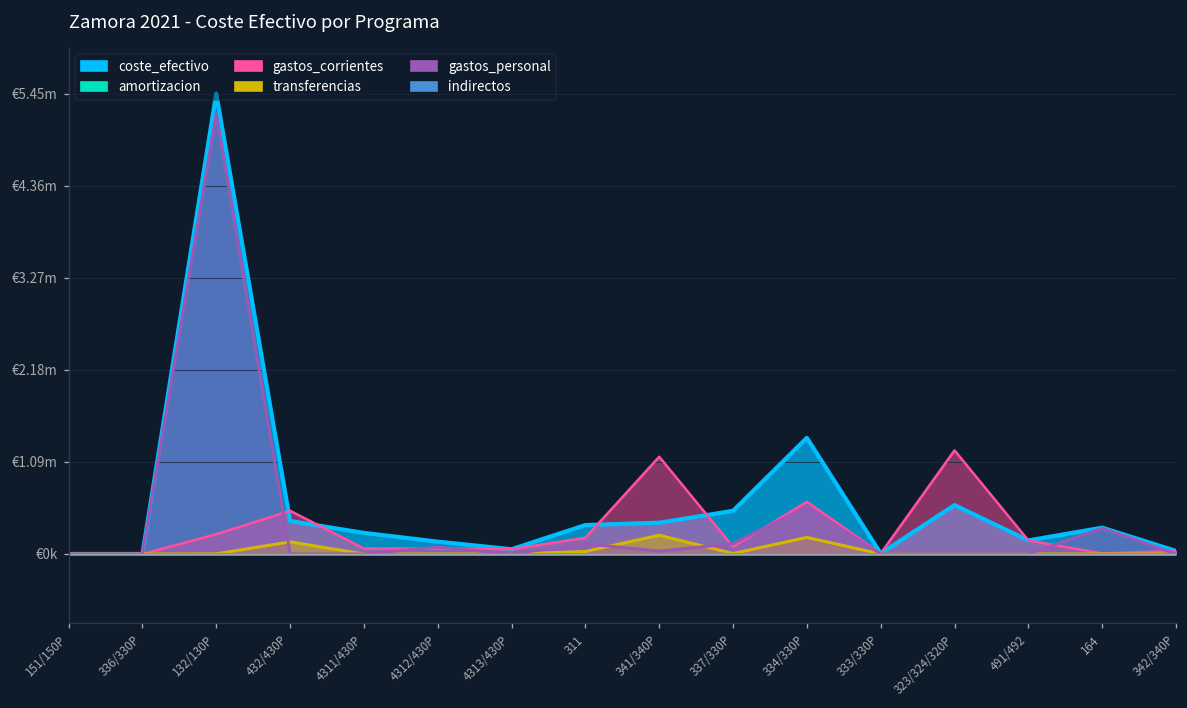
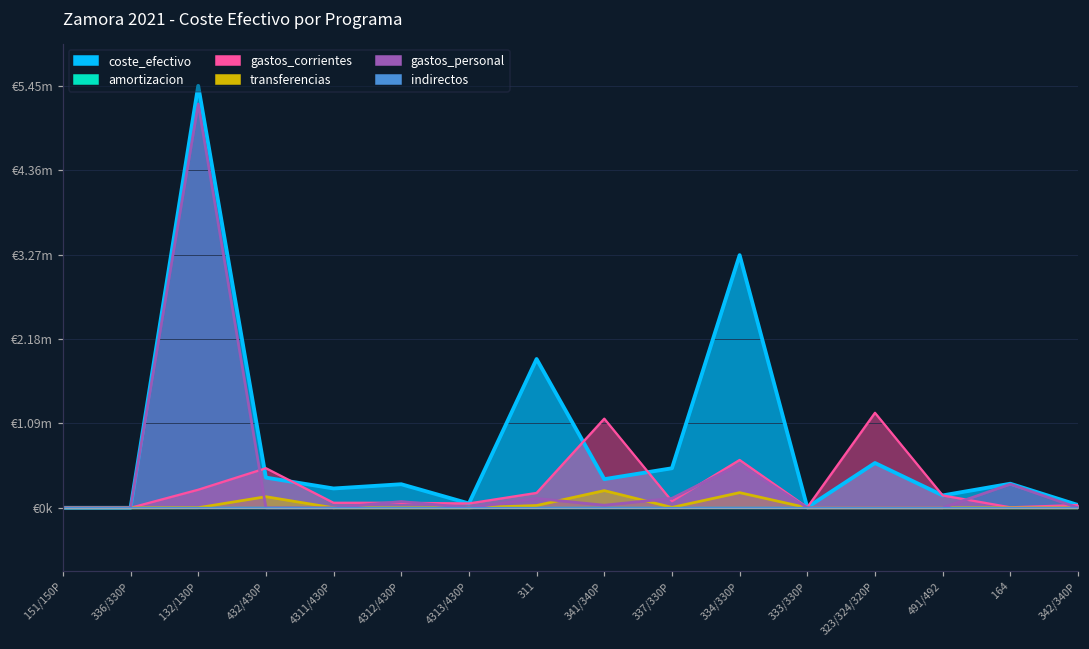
  {
    "coste_efectivo": {
      "432/430P": "€0.4m",
      "4311/430P": "€0.2m",
-     "4312/430P": "€0.1m",
-     "311": "€0.3m",
+     "4312/430P": "€0.3m",
+     "311": "€1.9m",
      "341/340P": "€0.4m",
      "337/330P": "€0.5m",
-     "334/330P": "€1.4m",
+     "334/330P": "€3.3m",
      "323/324/320P": "€0.6m"
    }
  }
